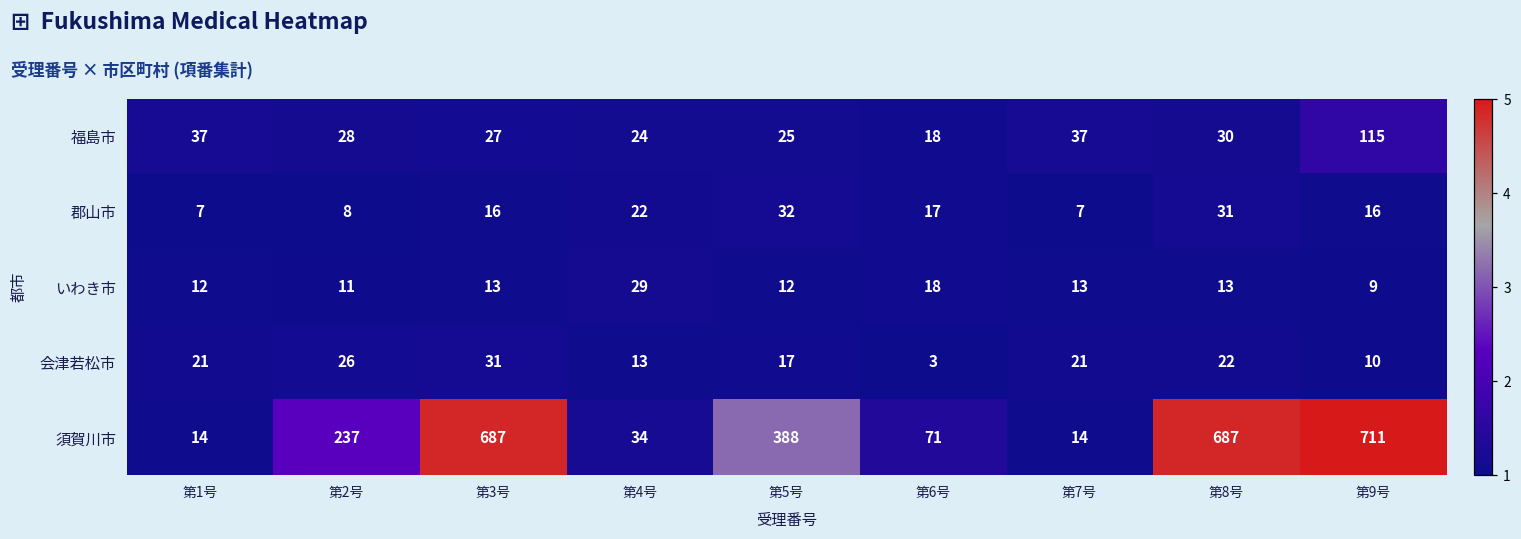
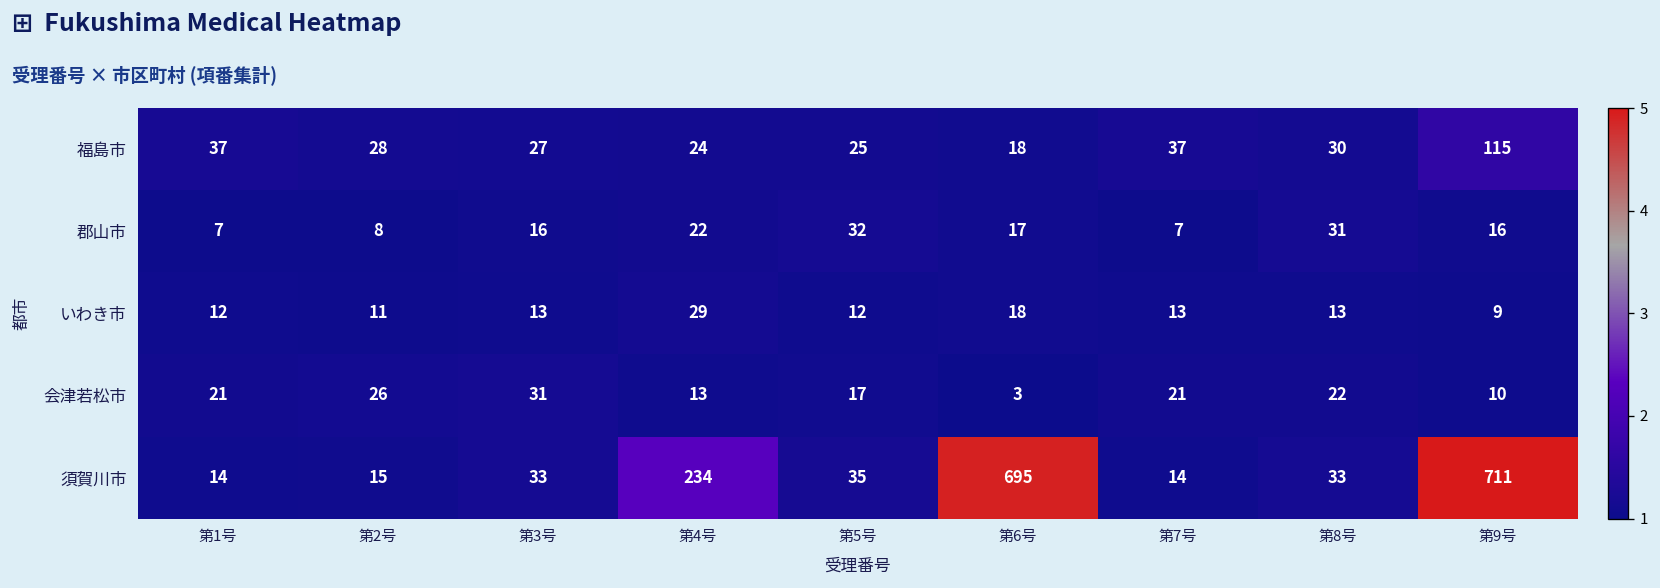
  {
    "福島市": {
      "第1号": 37,
      "第2号": 28,
      "第3号": 27,
      "第4号": 24,
      "第5号": 25,
      "第6号": 18,
      "第7号": 37,
      "第8号": 30,
      "第9号": 115
    },
    "郡山市": {
      "第1号": 7,
      "第2号": 8,
      "第3号": 16,
      "第4号": 22,
      "第5号": 32,
      "第6号": 17,
      "第7号": 7,
      "第8号": 31,
      "第9号": 16
    },
    "いわき市": {
      "第1号": 12,
      "第2号": 11,
      "第3号": 13,
      "第4号": 29,
      "第5号": 12,
      "第6号": 18,
      "第7号": 13,
      "第8号": 13,
      "第9号": 9
    },
    "会津若松市": {
      "第1号": 21,
      "第2号": 26,
      "第3号": 31,
      "第4号": 13,
      "第5号": 17,
      "第6号": 3,
      "第7号": 21,
      "第8号": 22,
      "第9号": 10
    },
    "須賀川市": {
      "第1号": 14,
-     "第2号": 237,
-     "第3号": 687,
-     "第4号": 34,
-     "第5号": 388,
-     "第6号": 71,
+     "第2号": 15,
+     "第3号": 33,
+     "第4号": 234,
+     "第5号": 35,
+     "第6号": 695,
      "第7号": 14,
-     "第8号": 687,
+     "第8号": 33,
      "第9号": 711
    }
  }
